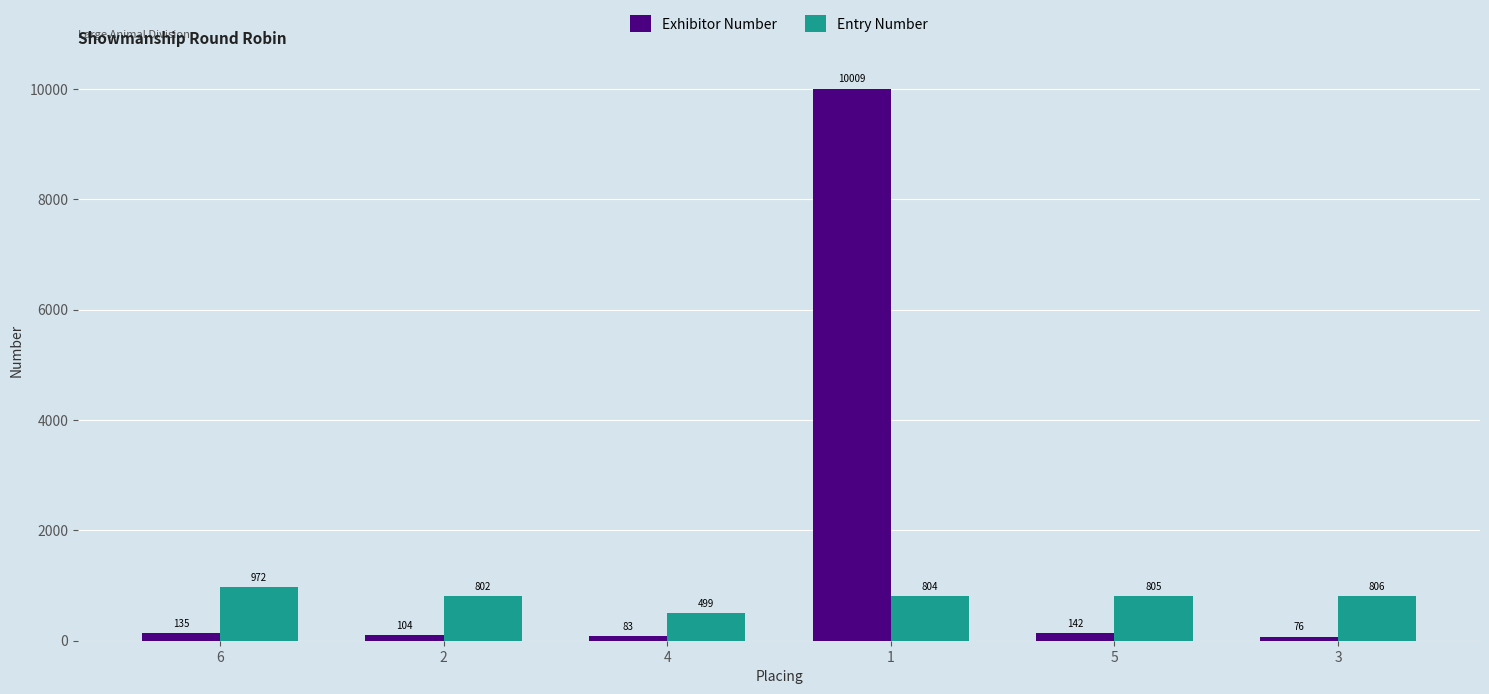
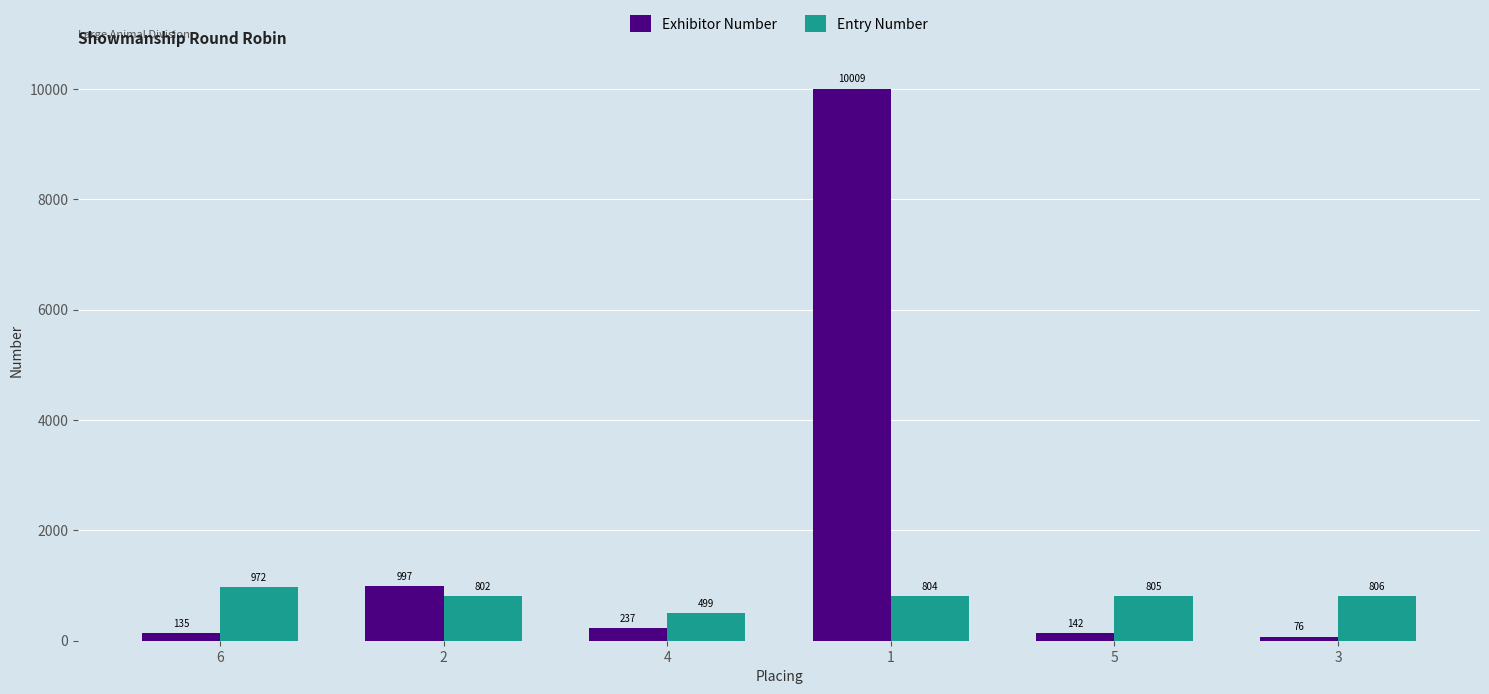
  {
    "Exhibitor Number": {
      "6": 135,
-     "2": 104,
-     "4": 83,
+     "2": 997,
+     "4": 237,
      "1": 10009,
      "5": 142,
      "3": 76
    },
    "Entry Number": {
      "6": 972,
      "2": 802,
      "4": 499,
      "1": 804,
      "5": 805,
      "3": 806
    }
  }
